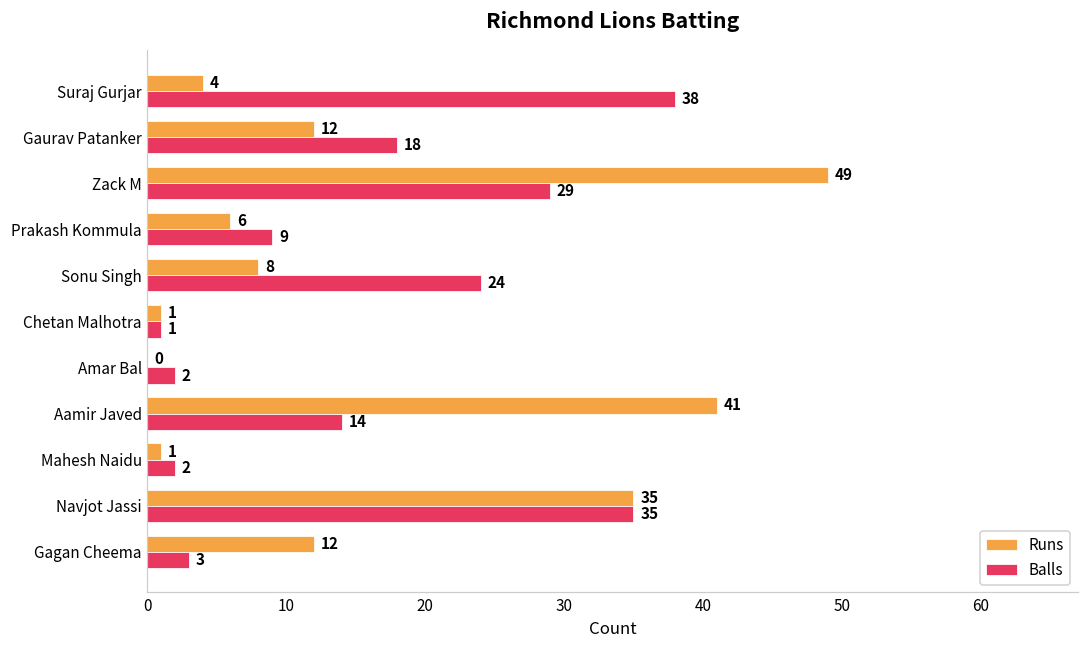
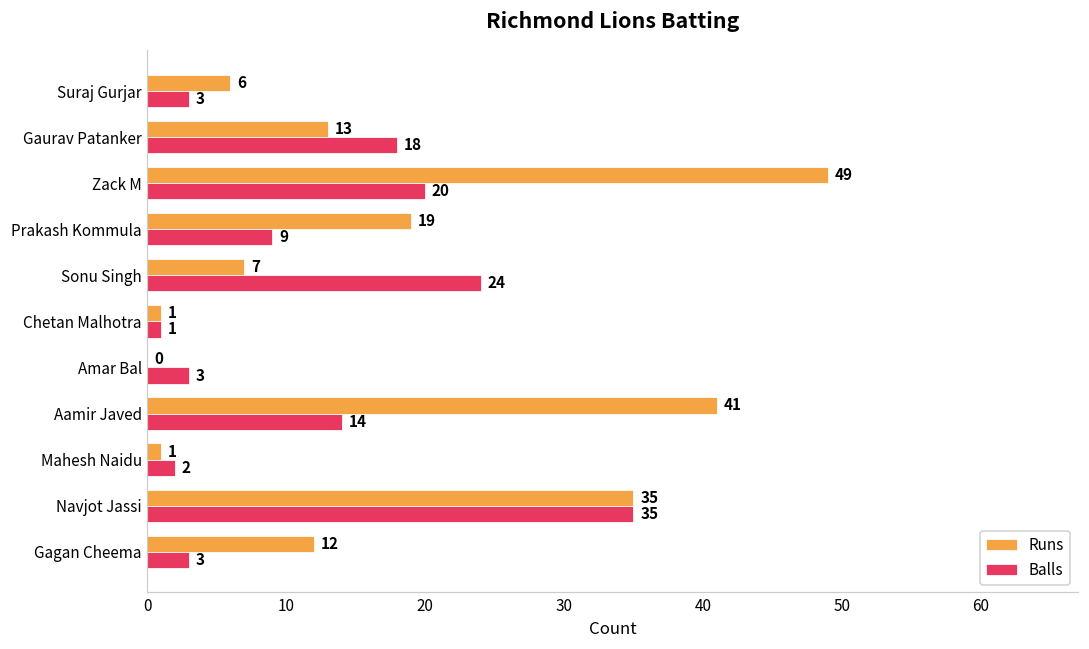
  {
    "Runs": {
-     "Suraj Gurjar": 4,
-     "Gaurav Patanker": 12,
+     "Suraj Gurjar": 6,
+     "Gaurav Patanker": 13,
      "Zack M": 49,
-     "Prakash Kommula": 6,
-     "Sonu Singh": 8,
+     "Prakash Kommula": 19,
+     "Sonu Singh": 7,
      "Chetan Malhotra": 1,
      "Amar Bal": 0,
      "Aamir Javed": 41,
      "Mahesh Naidu": 1,
      "Navjot Jassi": 35,
      "Gagan Cheema": 12
    },
    "Balls": {
-     "Suraj Gurjar": 38,
+     "Suraj Gurjar": 3,
      "Gaurav Patanker": 18,
-     "Zack M": 29,
+     "Zack M": 20,
      "Prakash Kommula": 9,
      "Sonu Singh": 24,
      "Chetan Malhotra": 1,
-     "Amar Bal": 2,
+     "Amar Bal": 3,
      "Aamir Javed": 14,
      "Mahesh Naidu": 2,
      "Navjot Jassi": 35,
      "Gagan Cheema": 3
    }
  }
